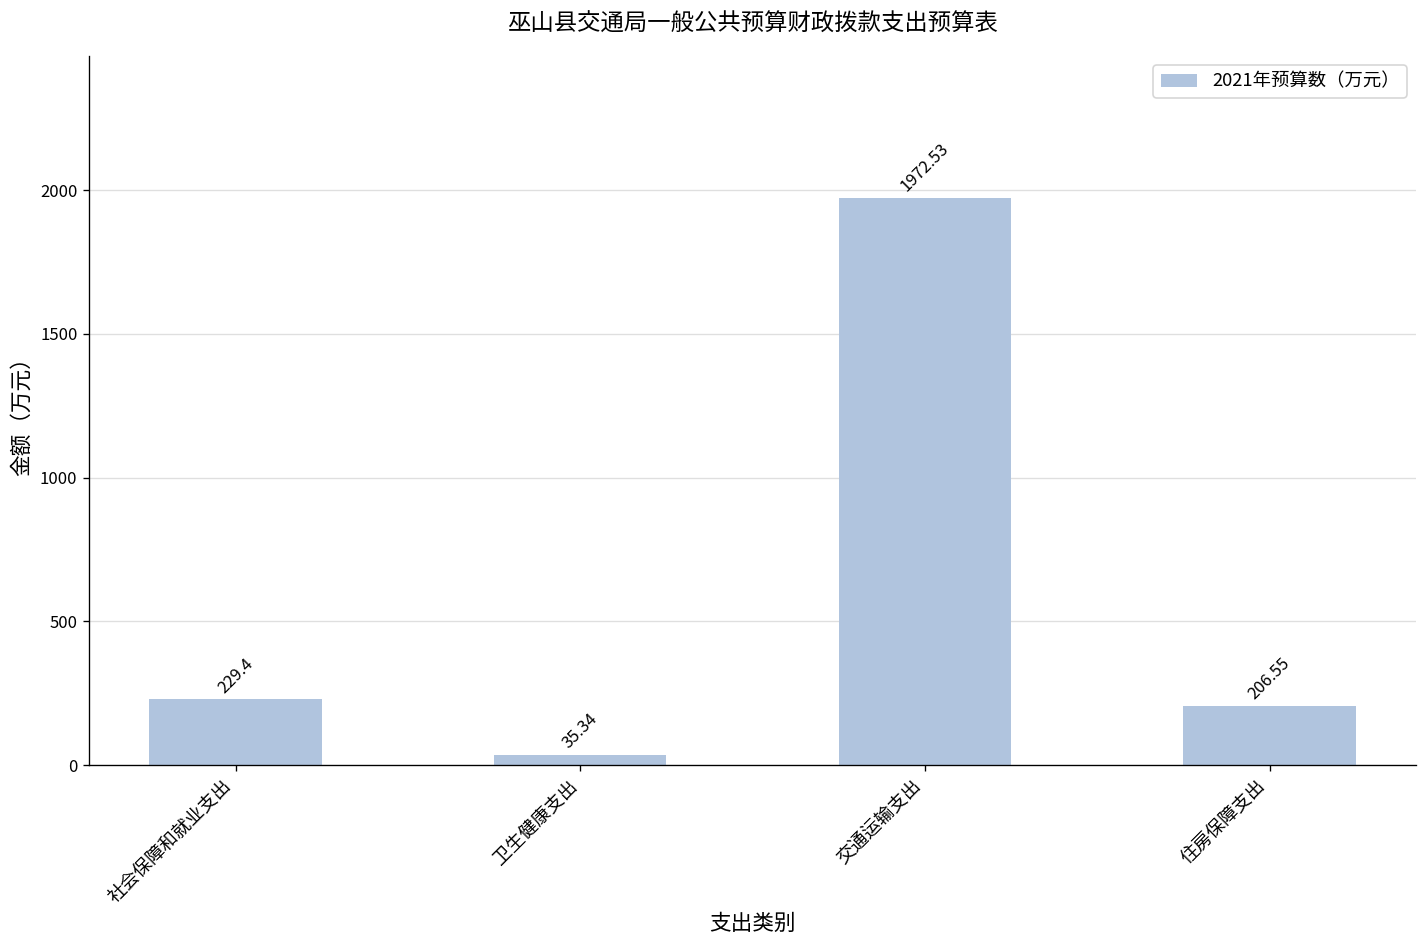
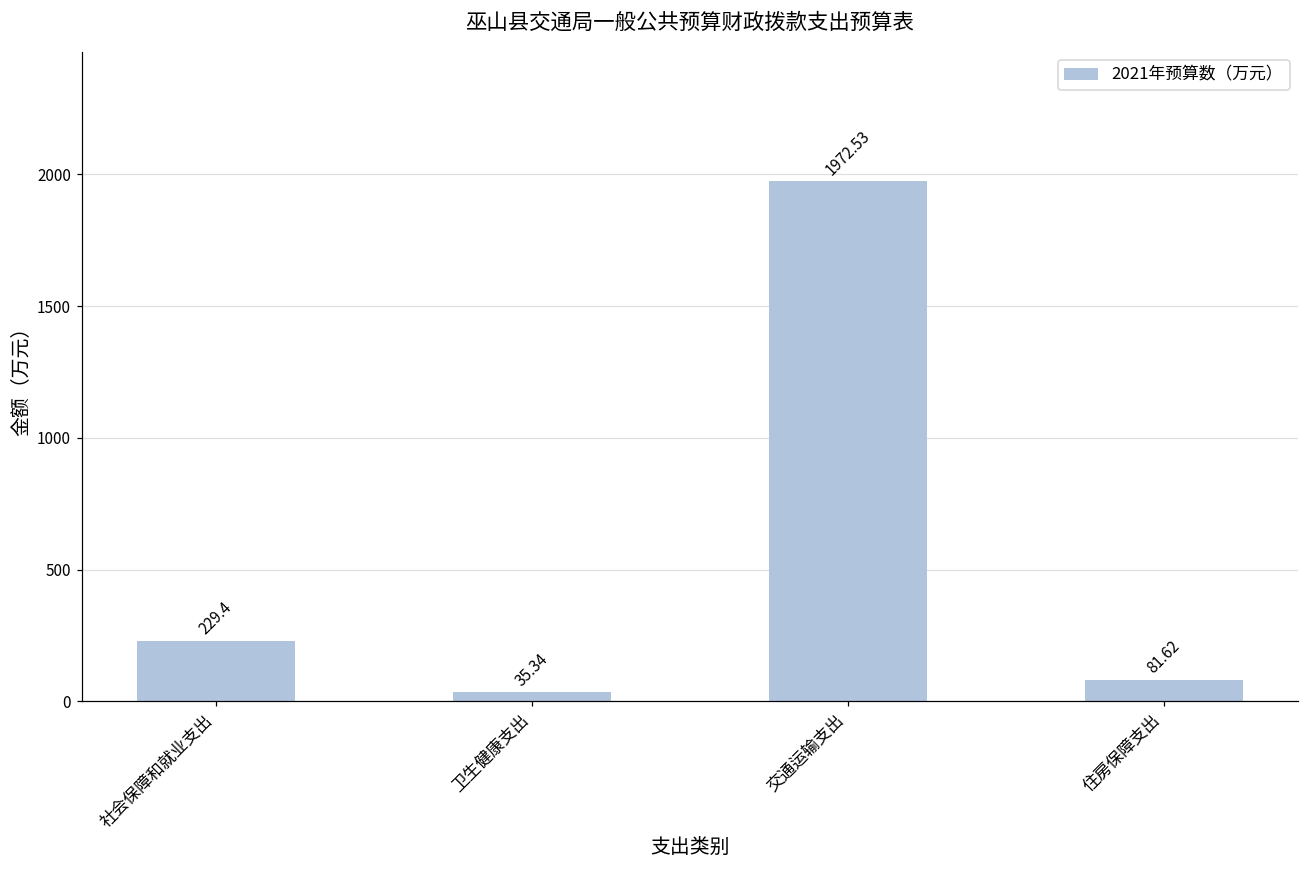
  {
    "社会保障和就业支出": 229.4,
    "卫生健康支出": 35.34,
    "交通运输支出": 1972.53,
-   "住房保障支出": 206.55
+   "住房保障支出": 81.62
  }
